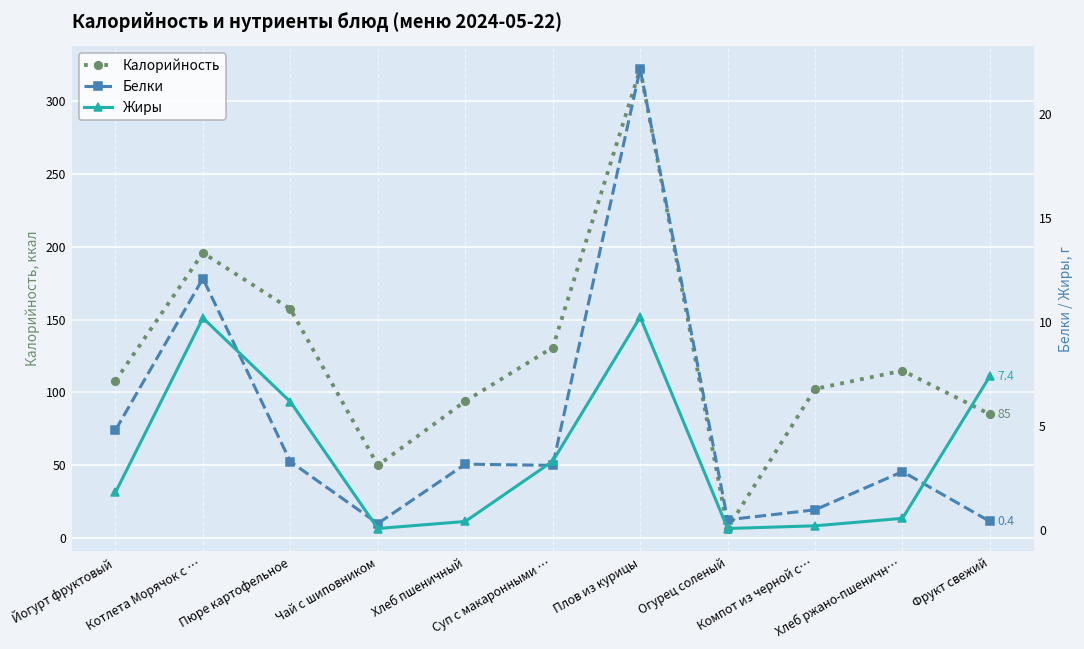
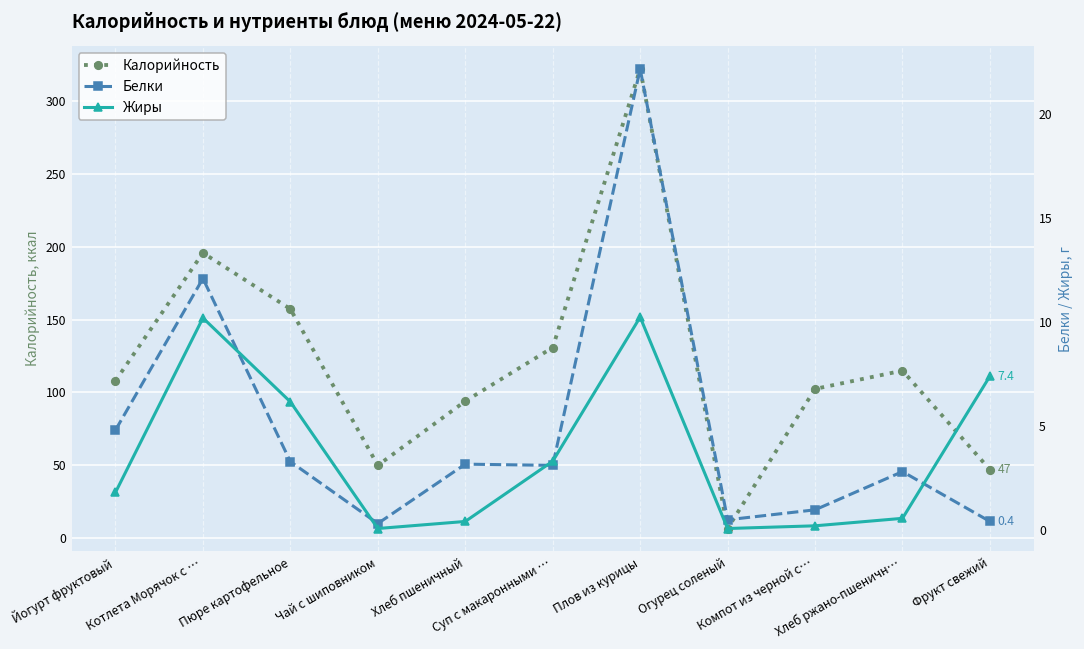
  {
    "Калорийность": {
-     "Фрукт свежий": 85
+     "Фрукт свежий": 47
    },
    "Белки": {
      "Фрукт свежий": 0.4
    },
    "Жиры": {
      "Фрукт свежий": 7.4
    }
  }
